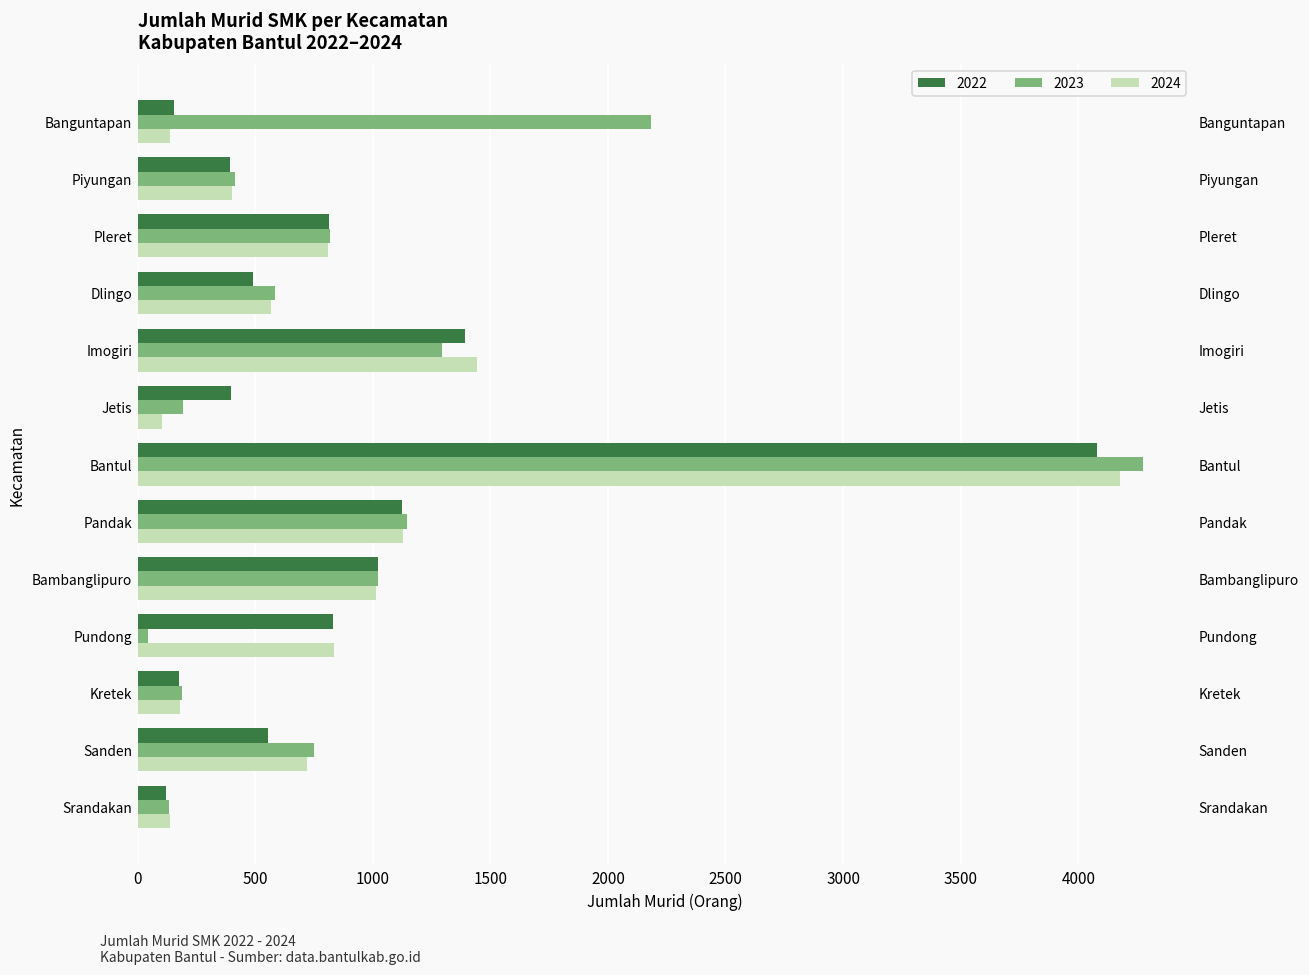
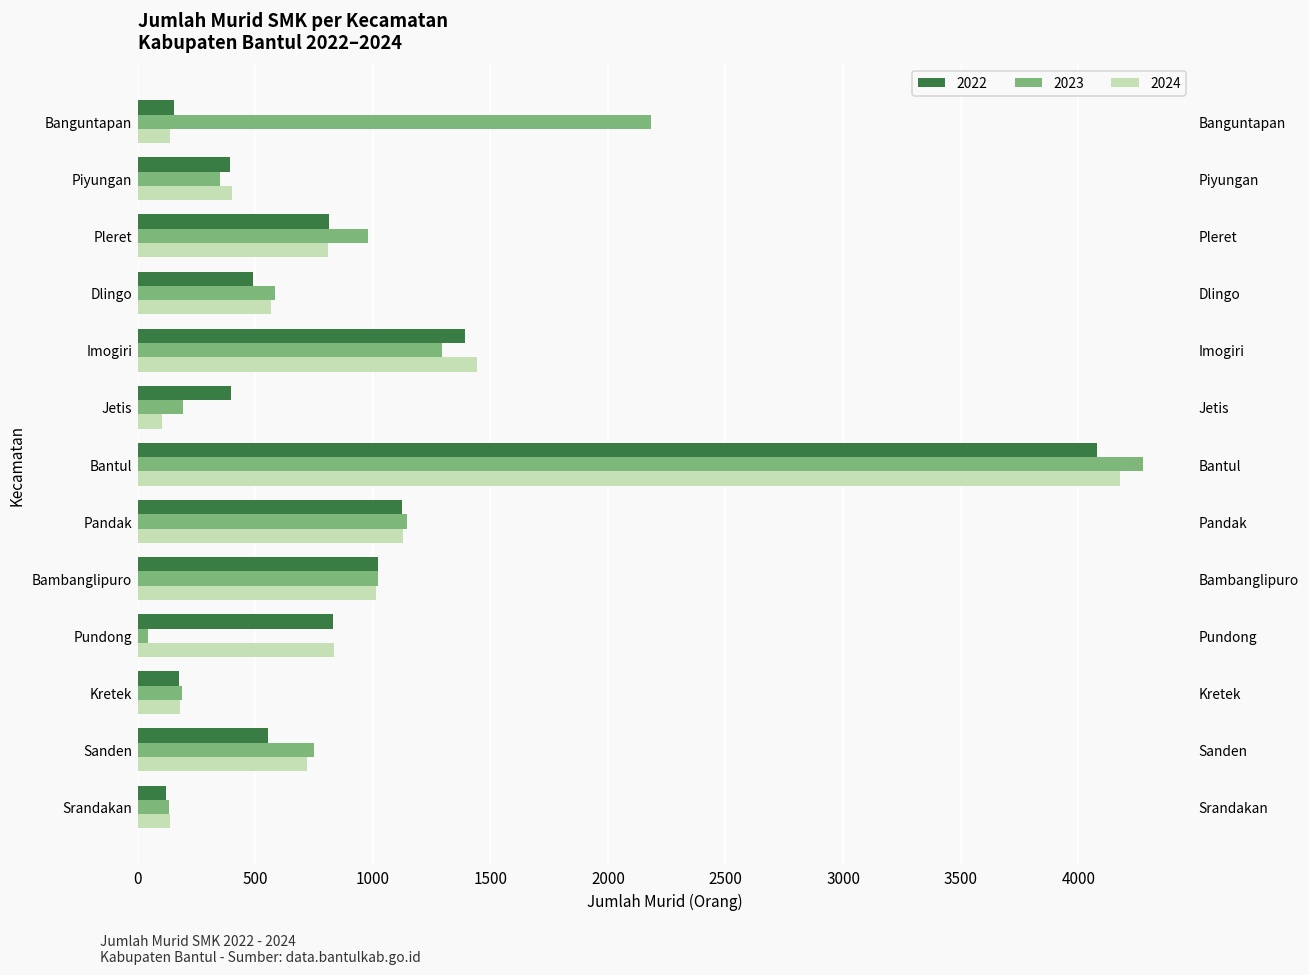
  {
    "2023": {
      "Banguntapan": 2180,
-     "Piyungan": 410,
-     "Pleret": 820,
+     "Piyungan": 350,
+     "Pleret": 980,
      "Dlingo": 580,
      "Imogiri": 1290,
      "Jetis": 190,
      "Bantul": 4270,
      "Pandak": 1150,
      "Bambanglipuro": 1020,
      "Pundong": 40,
      "Kretek": 190,
      "Sanden": 750,
      "Srandakan": 140
    }
  }
